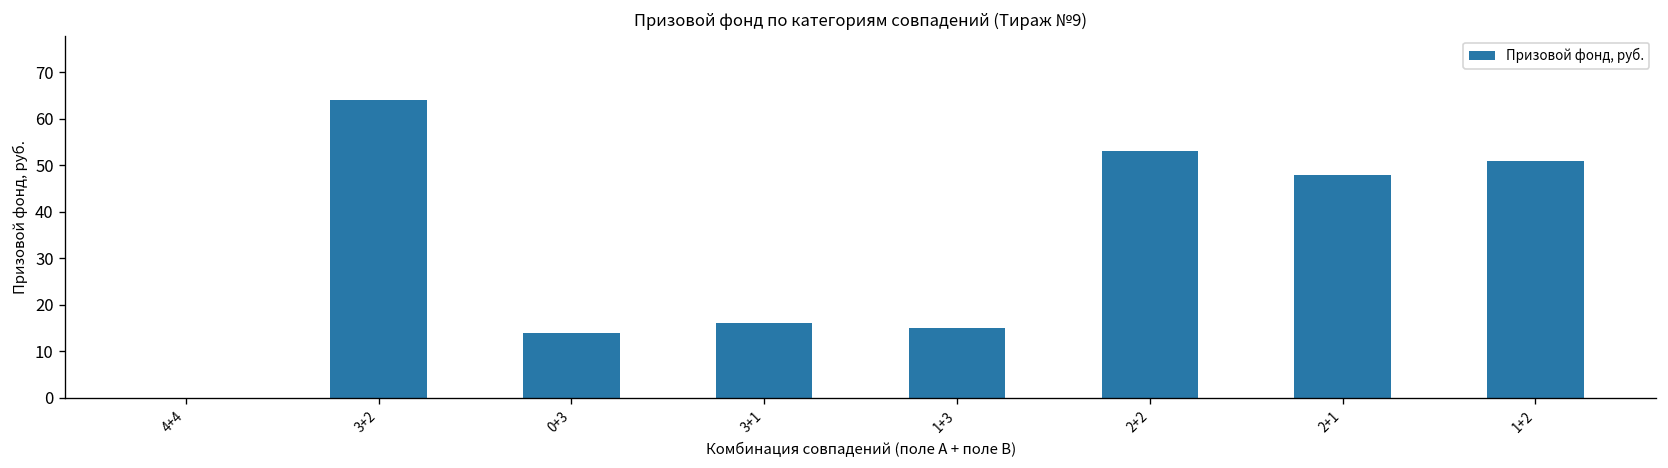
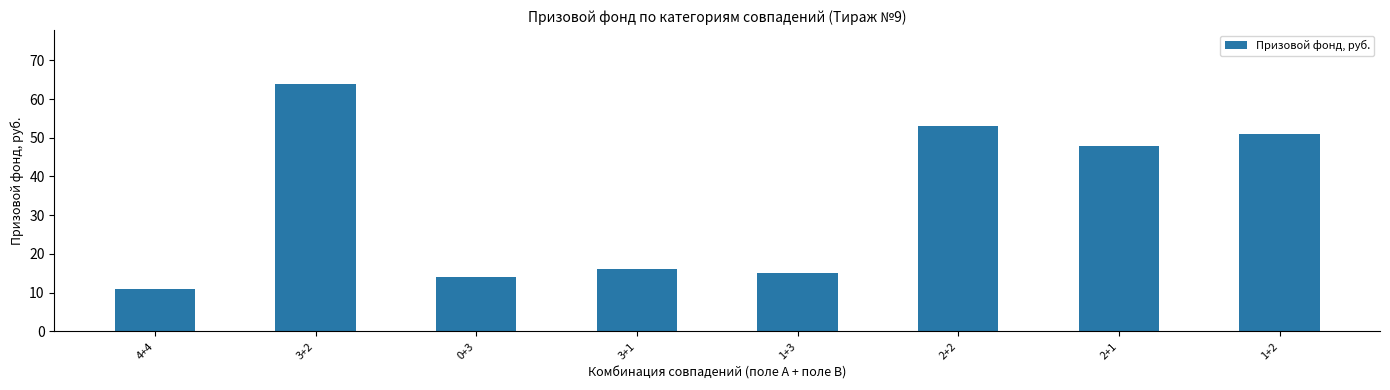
  {
-   "4+4": 0,
+   "4+4": 11,
    "3+2": 64,
    "0+3": 14,
    "3+1": 16,
    "1+3": 15,
    "2+2": 53,
    "2+1": 48,
    "1+2": 51
  }
